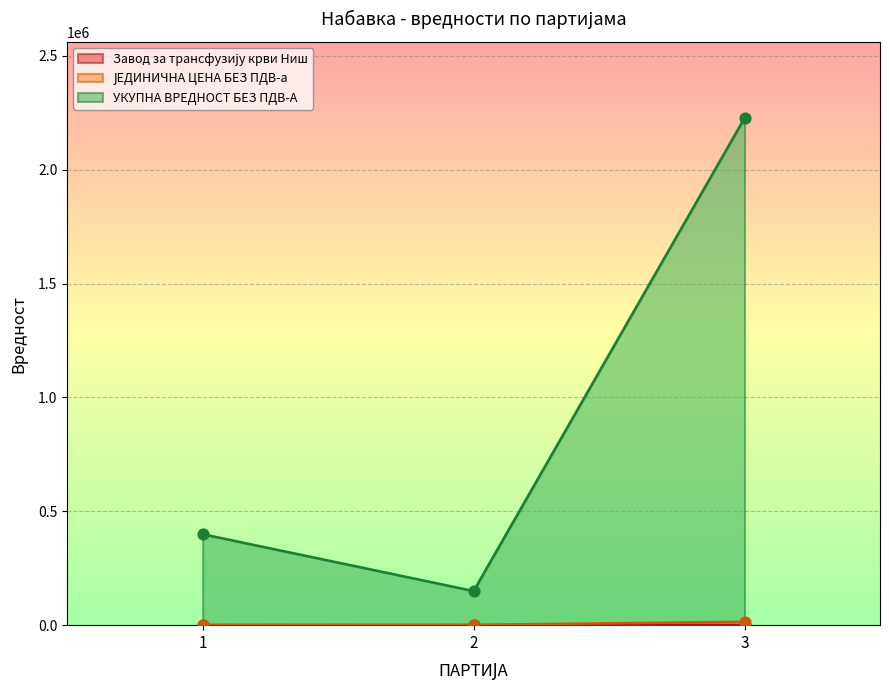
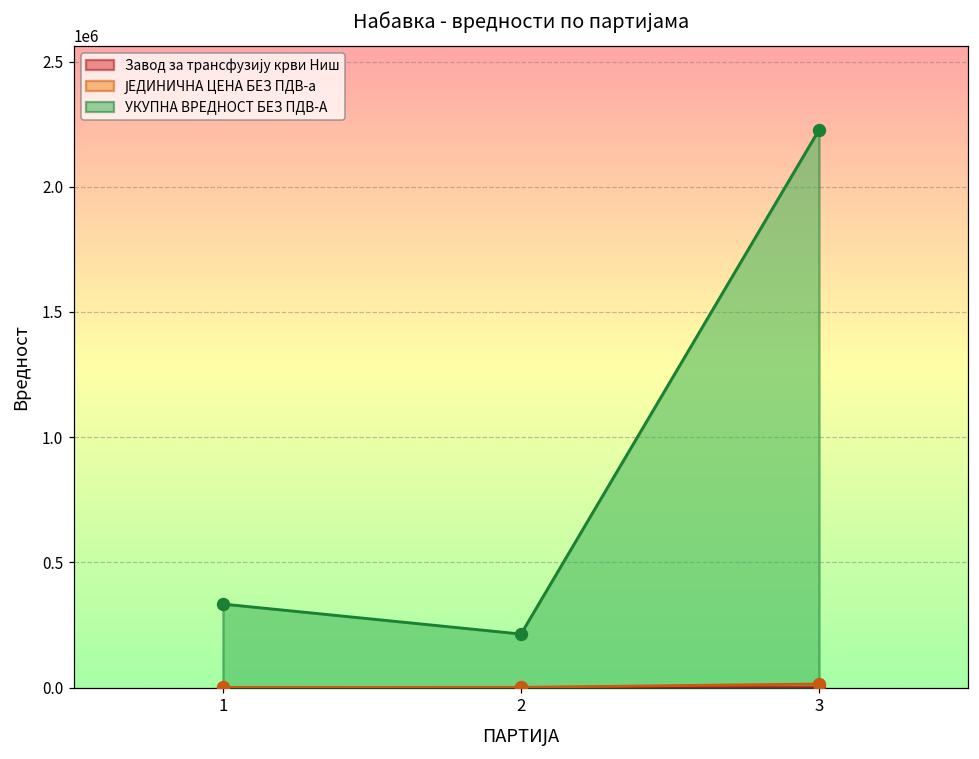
  {
    "Завод за трансфузију крви Ниш": {
      "3": 0
    },
    "ЈЕДИНИЧНА ЦЕНА БЕЗ ПДВ-а": {
      "3": 10000
    },
    "УКУПНА ВРЕДНОСТ БЕЗ ПДВ-А": {
-     "1": 400000,
-     "2": 150000,
+     "1": 330000,
+     "2": 210000,
      "3": 2230000
    }
  }
